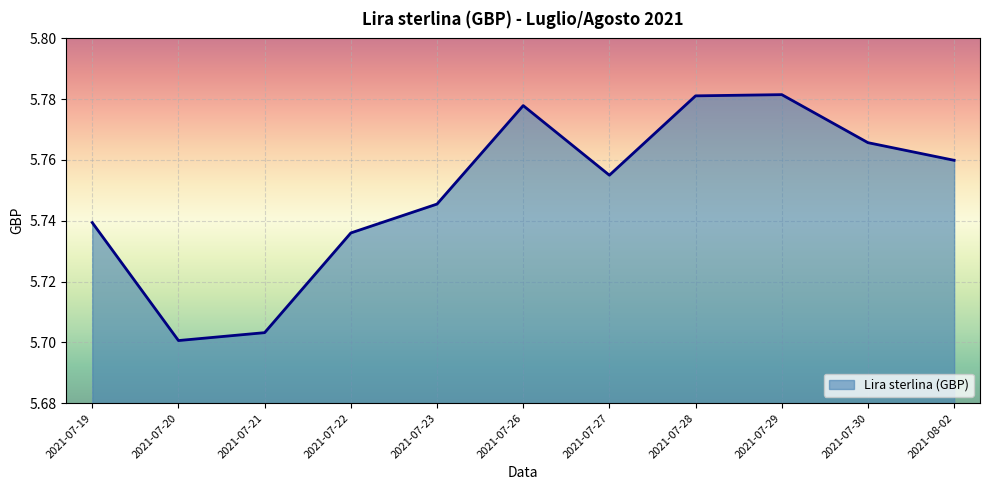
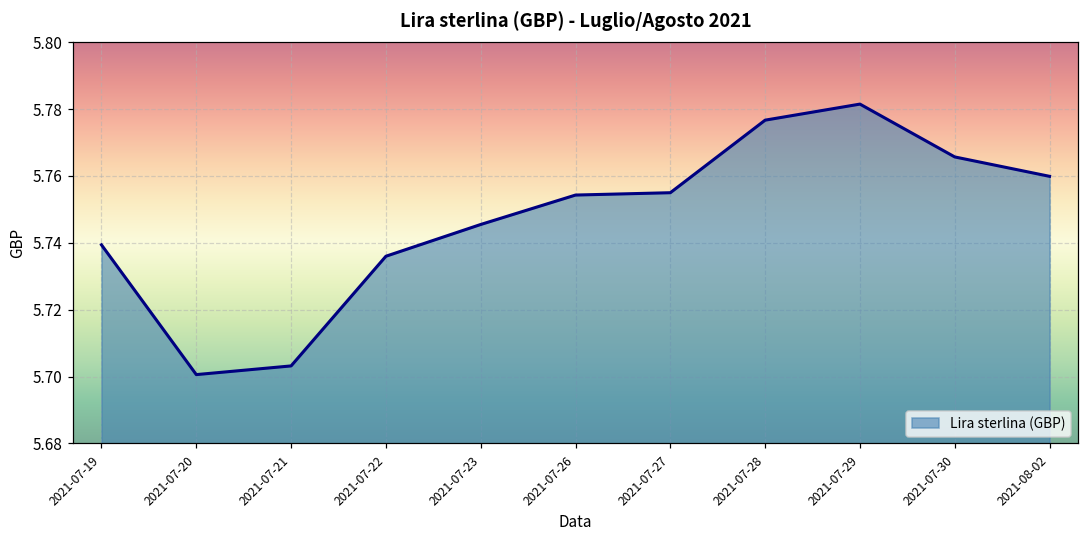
  {
    "2021-07-19": 5.739,
    "2021-07-20": 5.701,
    "2021-07-21": 5.703,
    "2021-07-22": 5.736,
    "2021-07-23": 5.746,
-   "2021-07-26": 5.778,
+   "2021-07-26": 5.754,
    "2021-07-27": 5.755,
-   "2021-07-28": 5.781,
+   "2021-07-28": 5.777,
    "2021-07-29": 5.782,
    "2021-07-30": 5.766,
    "2021-08-02": 5.760
  }
